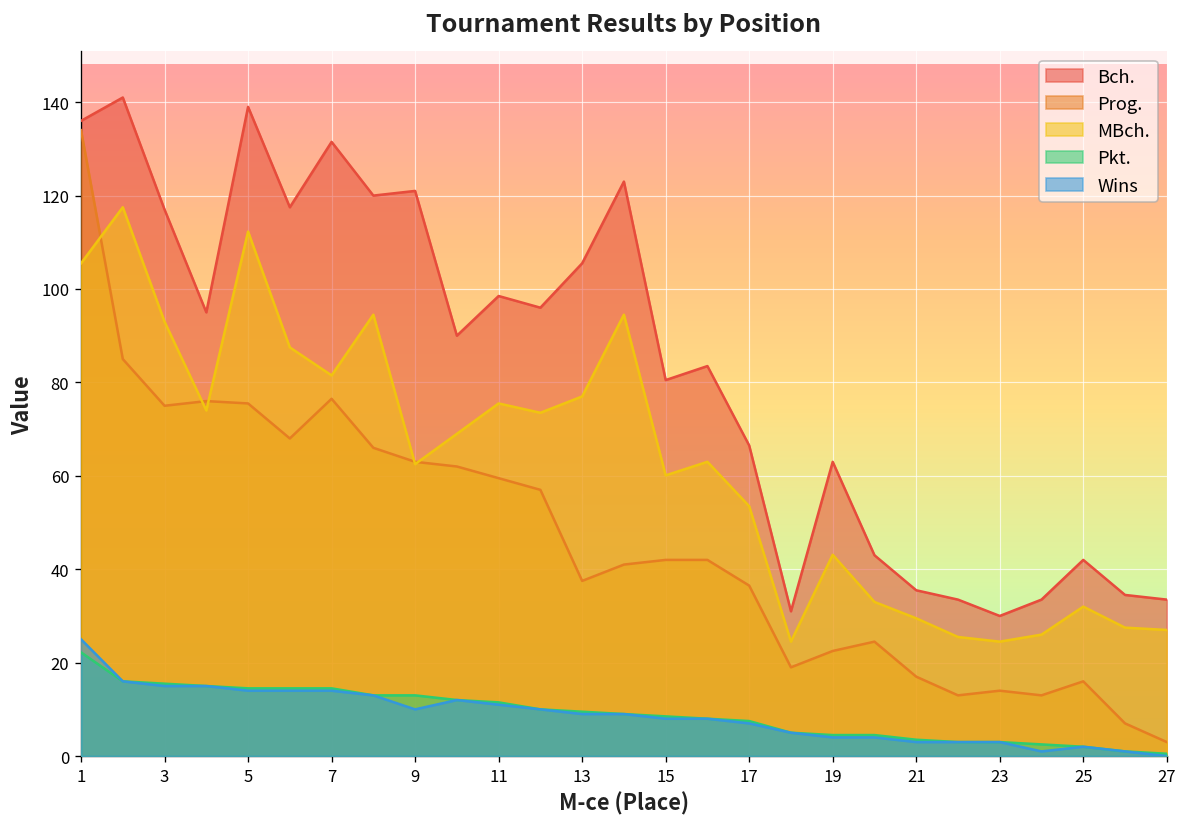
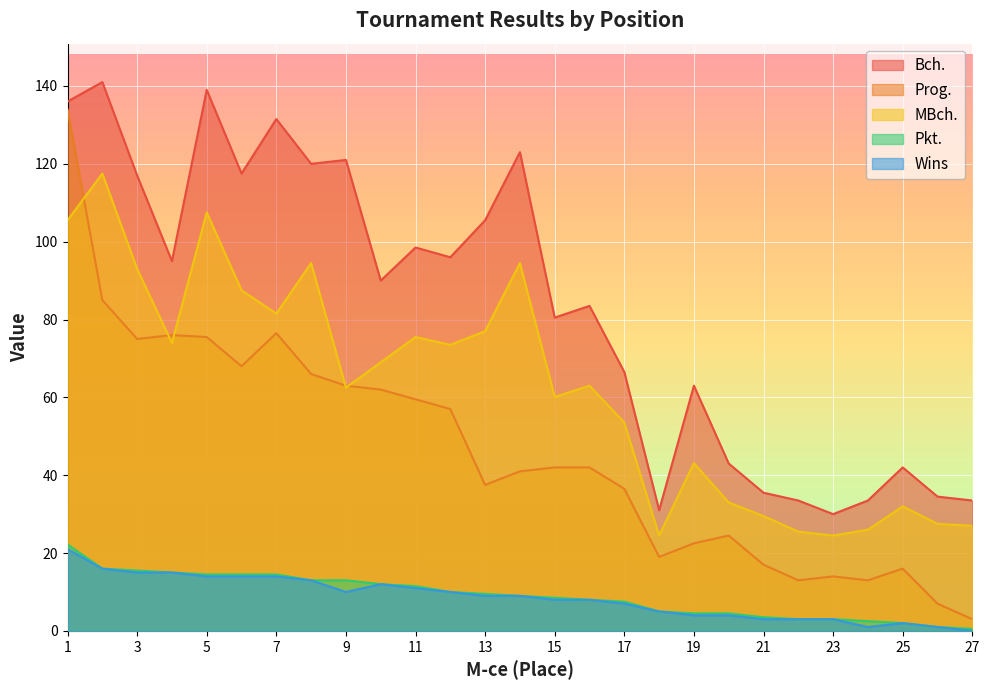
  {
    "MBch.": {
      "1": 106,
      "3": 93,
-     "5": 112,
+     "5": 108,
      "7": 82,
      "11": 76,
      "13": 77,
      "15": 60,
      "17": 54,
      "19": 43,
      "21": 30,
      "23": 25,
      "25": 32,
      "27": 27
    },
    "Pkt.": {
      "1": 22,
      "9": 13
    },
    "Wins": {
-     "1": 25,
+     "1": 21,
      "9": 10
    }
  }
